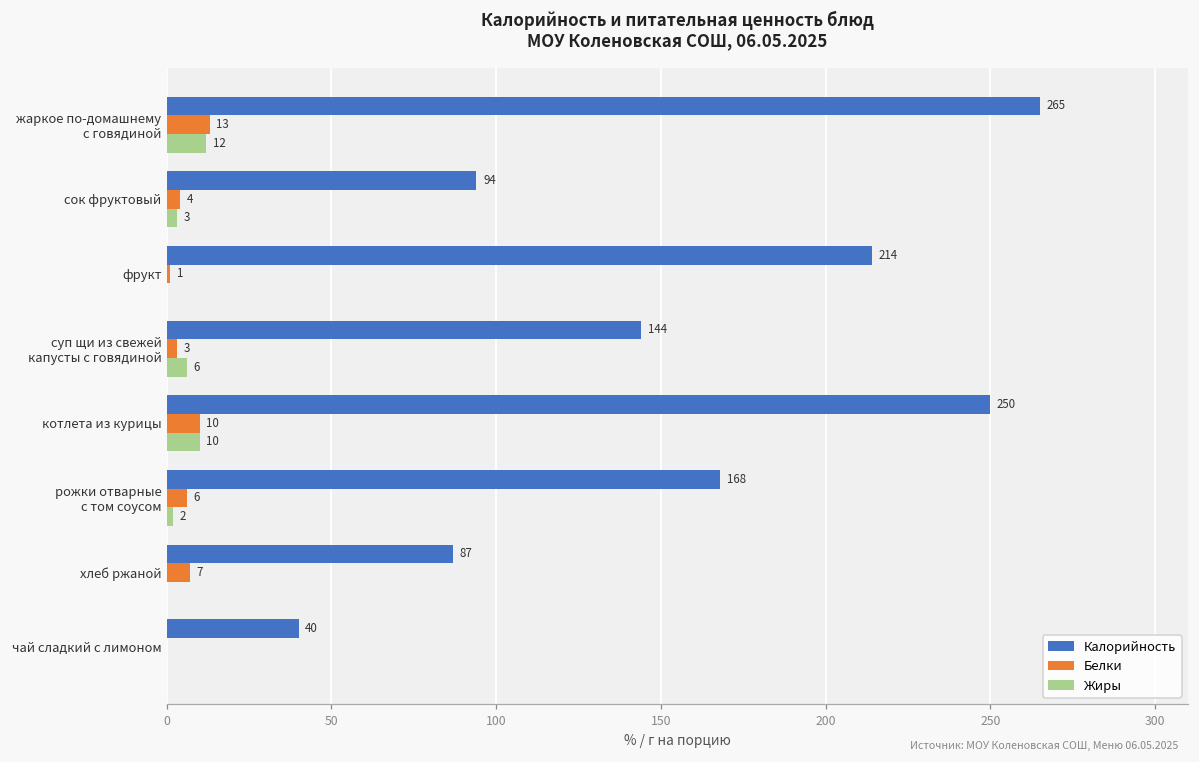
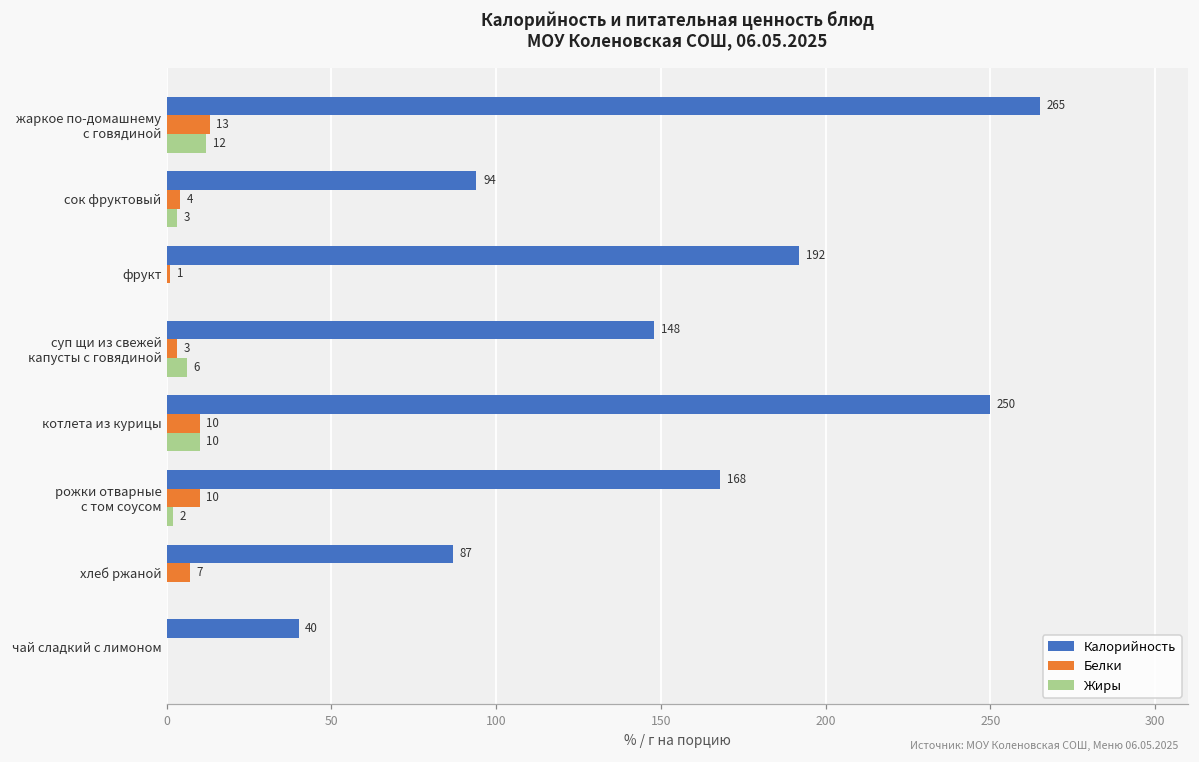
  {
    "Калорийность": {
      "жаркое по-домашнему с говядиной": 265,
      "сок фруктовый": 94,
-     "фрукт": 214,
-     "суп щи из свежей капусты с говядиной": 144,
+     "фрукт": 192,
+     "суп щи из свежей капусты с говядиной": 148,
      "котлета из курицы": 250,
      "рожки отварные с том соусом": 168,
      "хлеб ржаной": 87,
      "чай сладкий с лимоном": 40
    },
    "Белки": {
      "жаркое по-домашнему с говядиной": 13,
      "сок фруктовый": 4,
      "фрукт": 1,
      "суп щи из свежей капусты с говядиной": 3,
      "котлета из курицы": 10,
-     "рожки отварные с том соусом": 6,
+     "рожки отварные с том соусом": 10,
      "хлеб ржаной": 7
    },
    "Жиры": {
      "жаркое по-домашнему с говядиной": 12,
      "сок фруктовый": 3,
      "суп щи из свежей капусты с говядиной": 6,
      "котлета из курицы": 10,
      "рожки отварные с том соусом": 2
    }
  }
